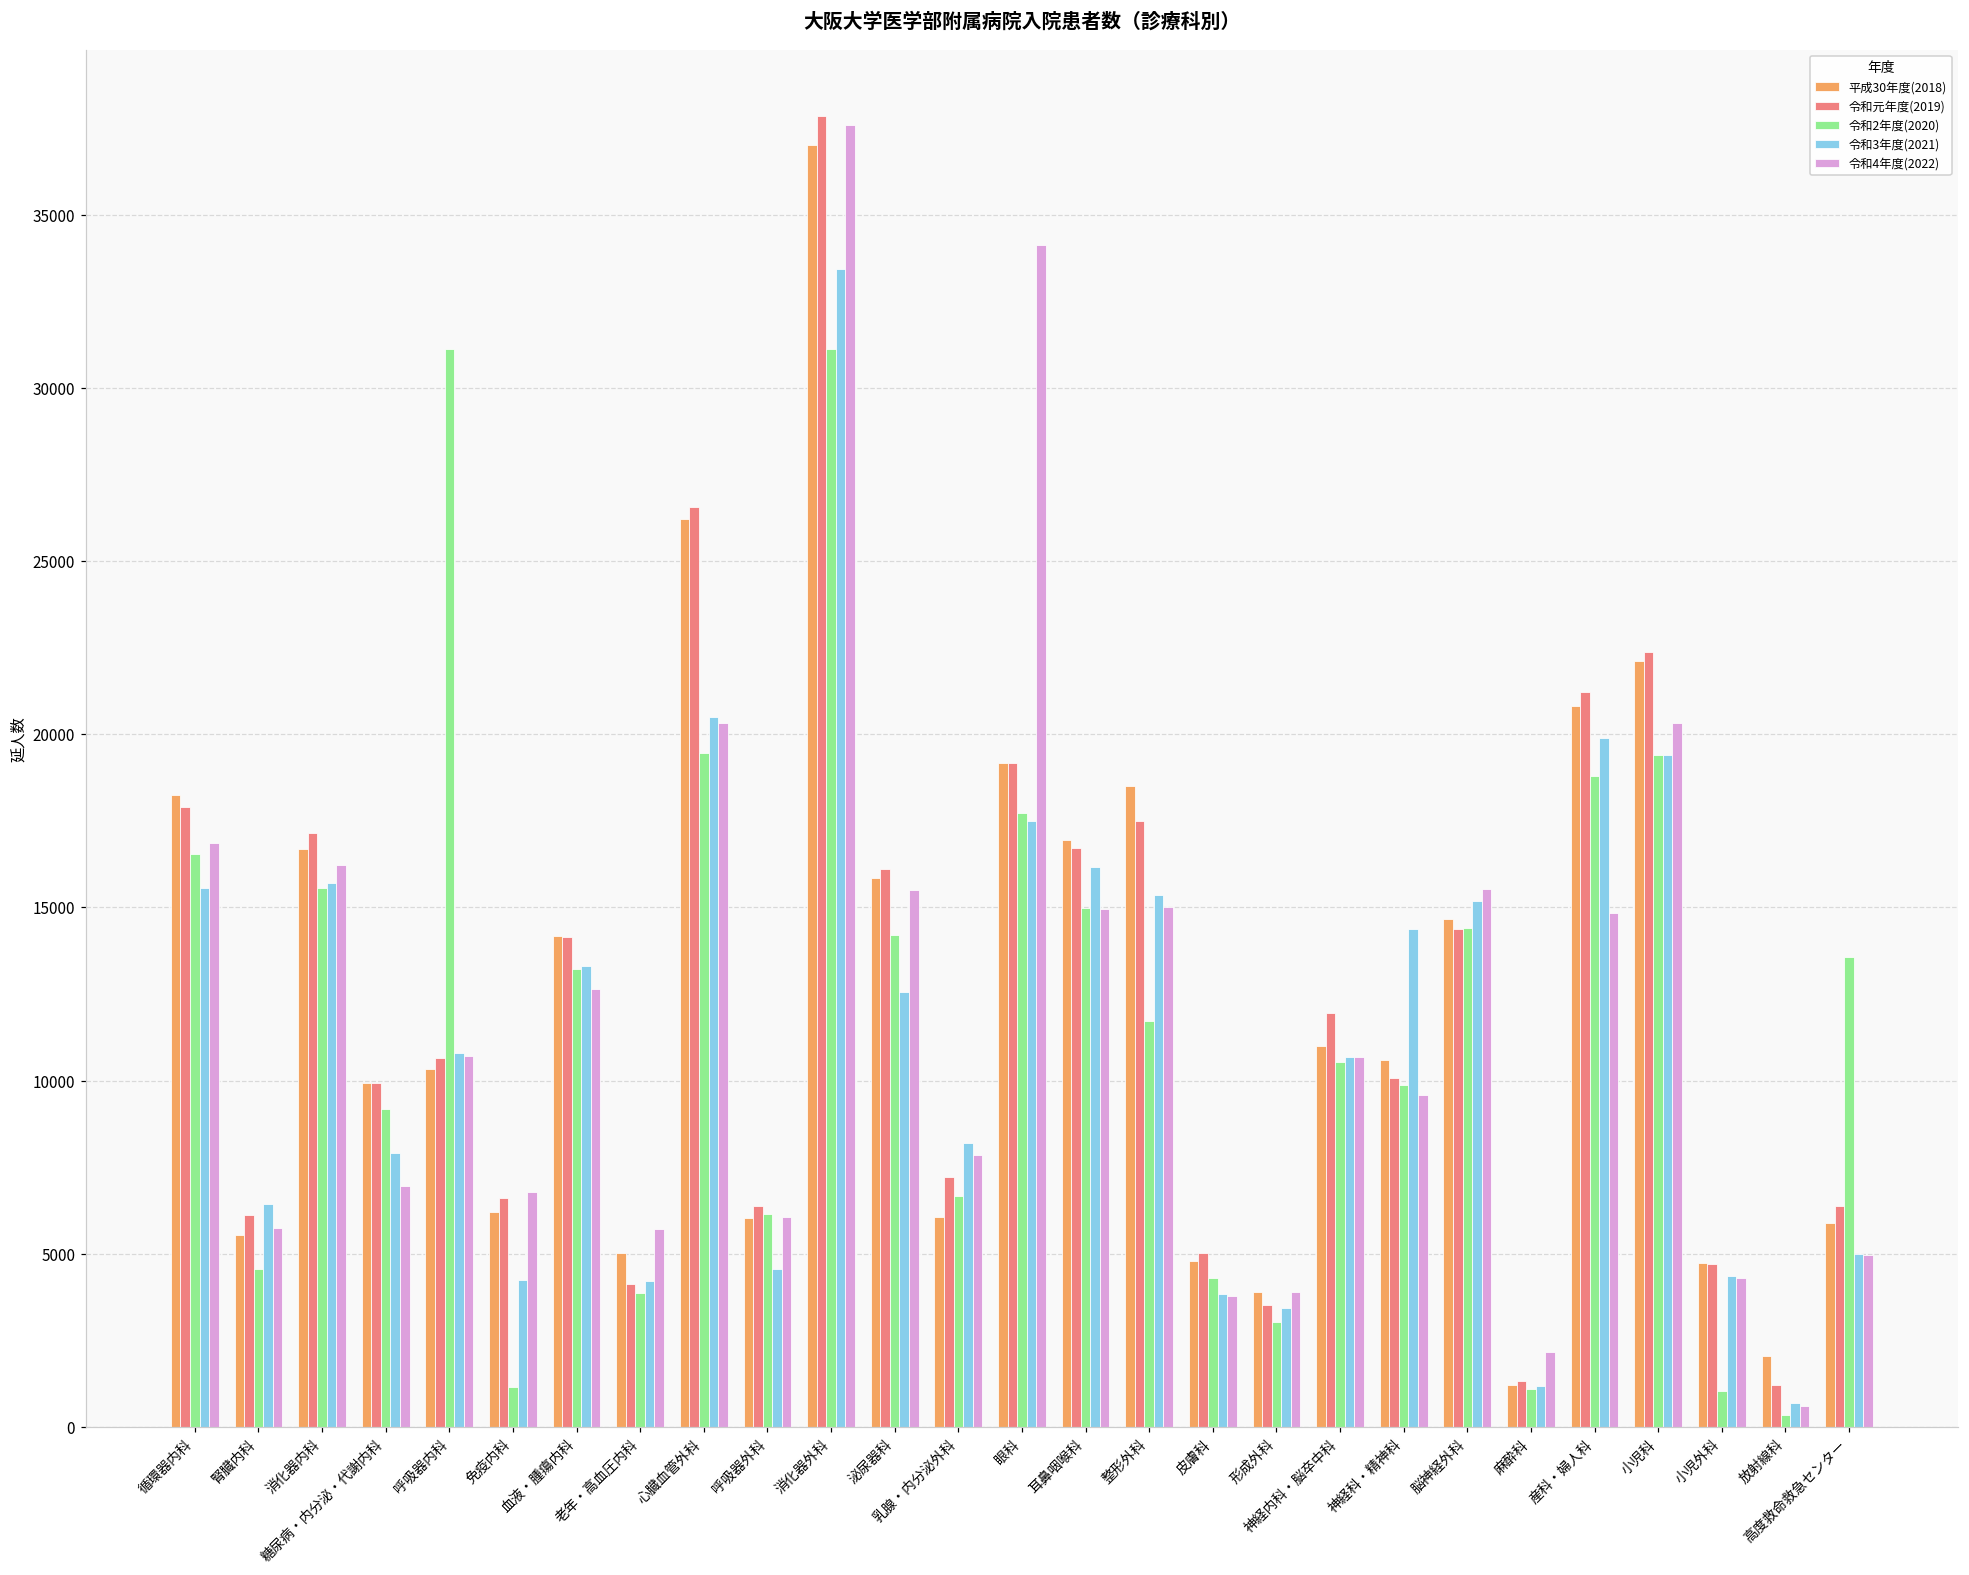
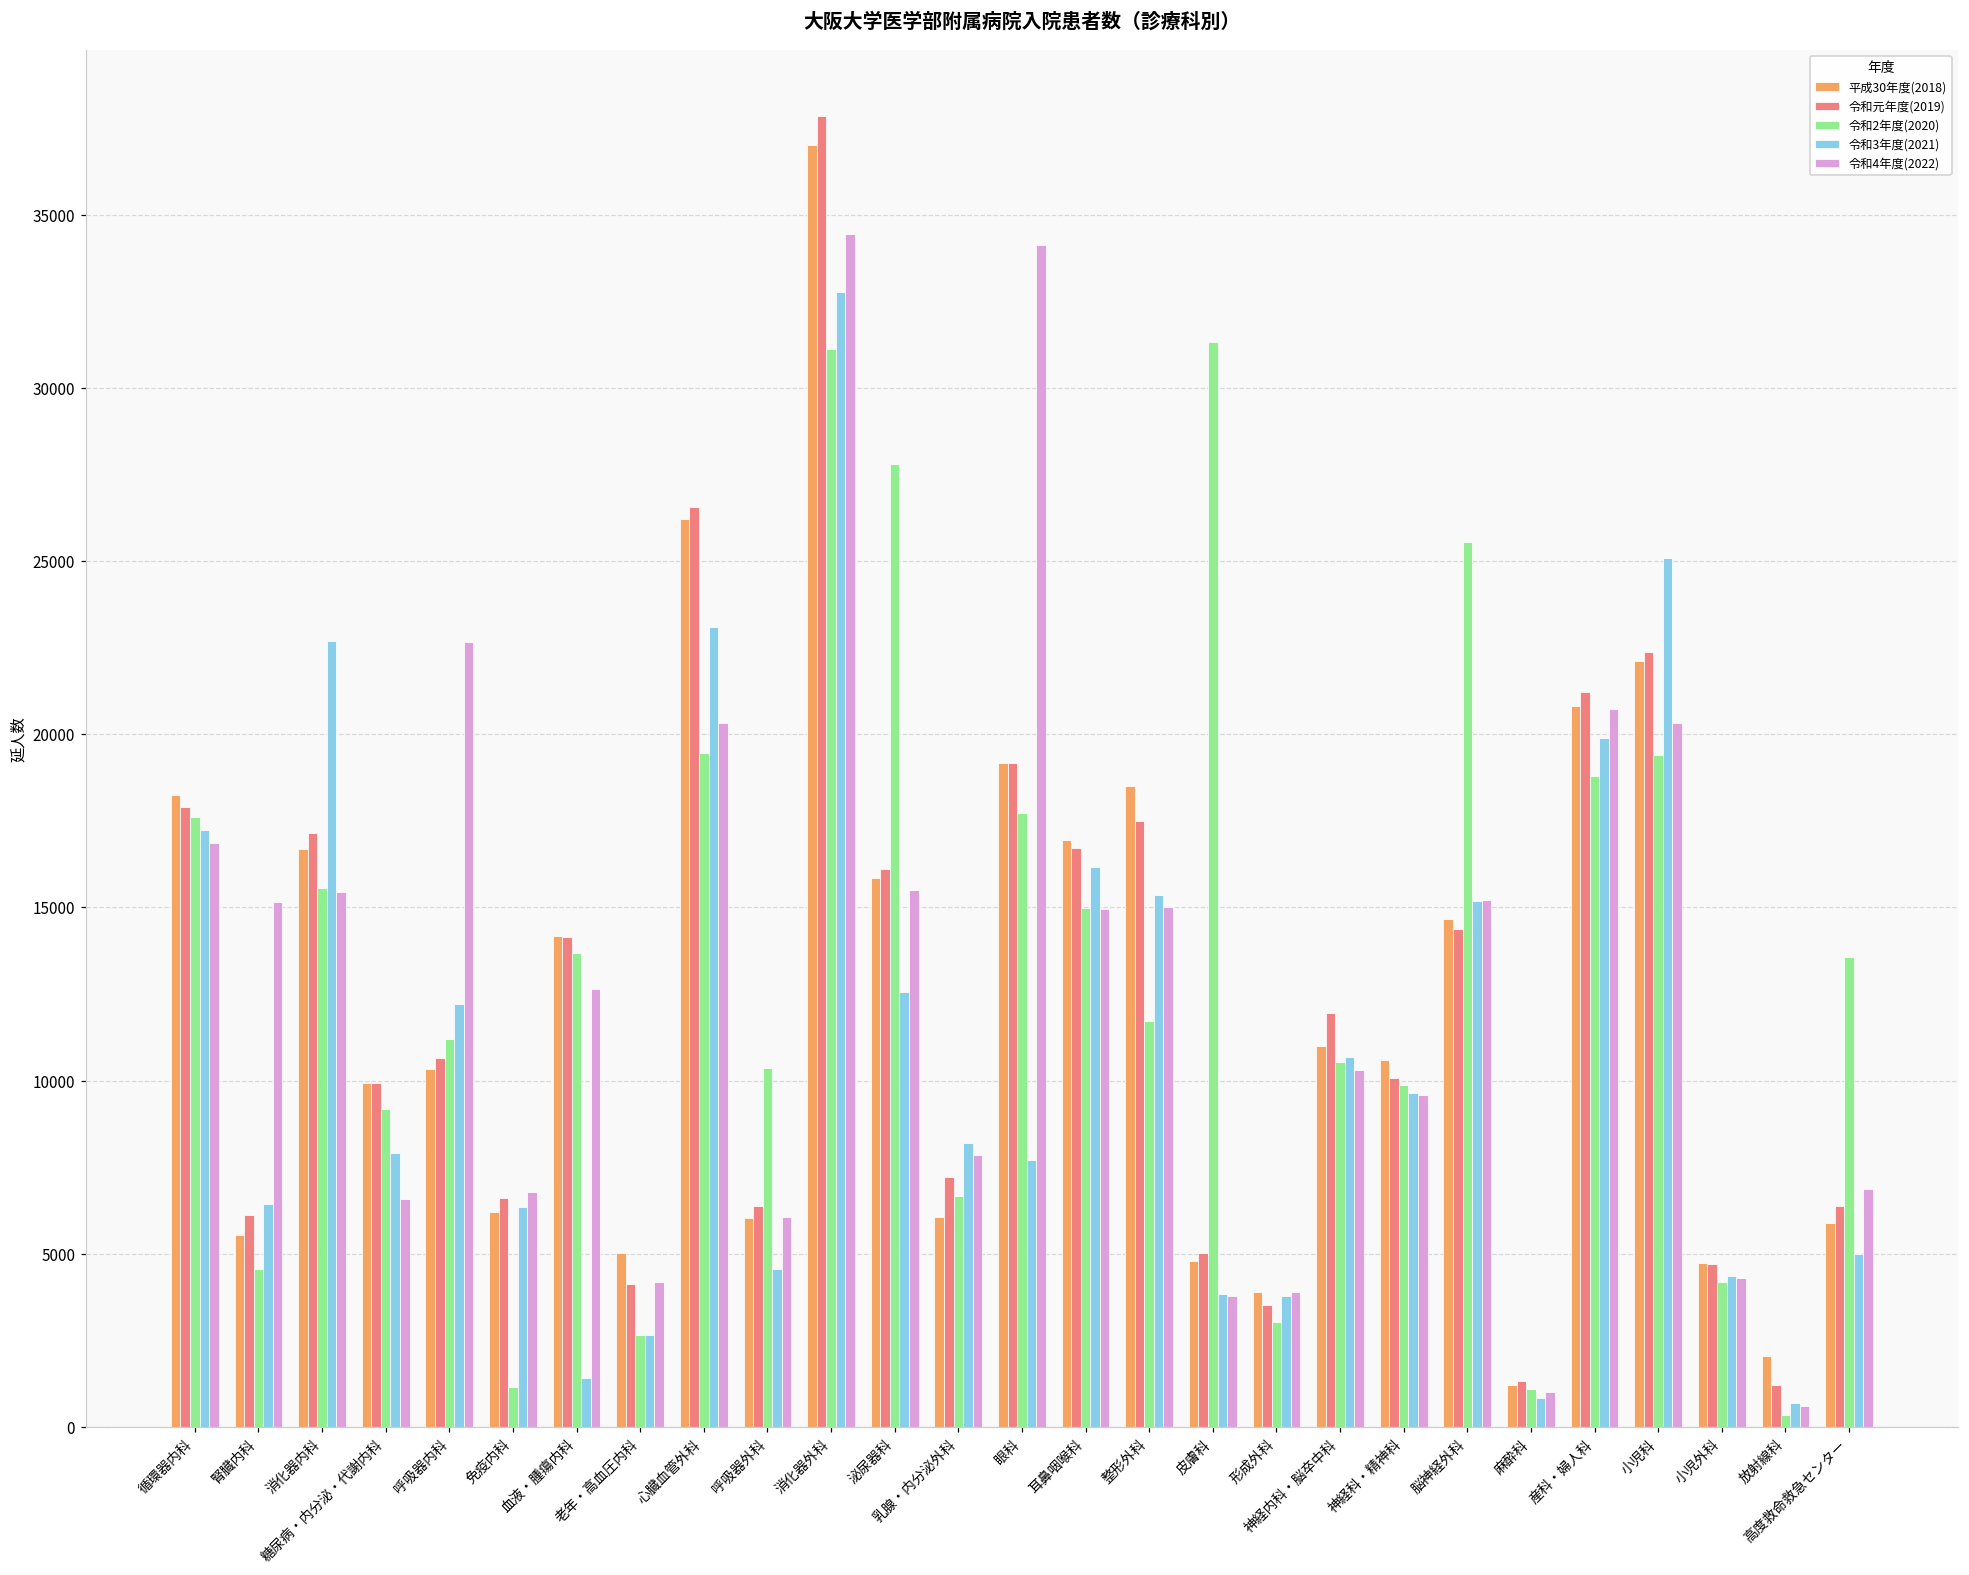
  {
    "令和2年度(2020)": {
-     "循環器内科": 16500,
+     "循環器内科": 17600,
      "腎臓内科": 4600,
      "消化器内科": 15600,
      "糖尿病・内分泌・代謝内科": 9200,
-     "呼吸器内科": 31100,
+     "呼吸器内科": 11200,
      "免疫内科": 1200,
-     "血液・腫瘍内科": 13200,
-     "老年・高血圧内科": 3900,
+     "血液・腫瘍内科": 13700,
+     "老年・高血圧内科": 2700,
      "心臓血管外科": 19500,
-     "呼吸器外科": 6100,
+     "呼吸器外科": 10400,
      "消化器外科": 31100,
-     "泌尿器科": 14200,
+     "泌尿器科": 27800,
      "乳腺・内分泌外科": 6700,
      "眼科": 17700,
      "耳鼻咽喉科": 15000,
      "整形外科": 11700,
-     "皮膚科": 4300,
+     "皮膚科": 31300,
      "形成外科": 3000,
      "神経内科・脳卒中科": 10600,
      "神経科・精神科": 9900,
-     "脳神経外科": 14400,
+     "脳神経外科": 25600,
      "麻酔科": 1100,
      "産科・婦人科": 18800,
      "小児科": 19400,
-     "小児外科": 1000,
+     "小児外科": 4200,
      "放射線科": 400,
      "高度救命救急センター": 13600
    },
    "令和3年度(2021)": {
-     "循環器内科": 15600,
+     "循環器内科": 17200,
      "腎臓内科": 6400,
-     "消化器内科": 15700,
+     "消化器内科": 22700,
      "糖尿病・内分泌・代謝内科": 7900,
-     "呼吸器内科": 10800,
-     "免疫内科": 4200,
-     "血液・腫瘍内科": 13300,
-     "老年・高血圧内科": 4200,
-     "心臓血管外科": 20500,
+     "呼吸器内科": 12200,
+     "免疫内科": 6400,
+     "血液・腫瘍内科": 1400,
+     "老年・高血圧内科": 2700,
+     "心臓血管外科": 23100,
      "呼吸器外科": 4600,
-     "消化器外科": 33500,
+     "消化器外科": 32800,
      "泌尿器科": 12600,
      "乳腺・内分泌外科": 8200,
-     "眼科": 17500,
+     "眼科": 7700,
      "耳鼻咽喉科": 16200,
      "整形外科": 15400,
      "皮膚科": 3800,
-     "形成外科": 3400,
+     "形成外科": 3800,
      "神経内科・脳卒中科": 10700,
-     "神経科・精神科": 14400,
+     "神経科・精神科": 9600,
      "脳神経外科": 15200,
-     "麻酔科": 1200,
+     "麻酔科": 800,
      "産科・婦人科": 19900,
-     "小児科": 19400,
+     "小児科": 25100,
      "小児外科": 4300,
      "放射線科": 700,
      "高度救命救急センター": 5000
    },
    "令和4年度(2022)": {
      "循環器内科": 16900,
-     "腎臓内科": 5700,
-     "消化器内科": 16200,
-     "糖尿病・内分泌・代謝内科": 7000,
-     "呼吸器内科": 10700,
+     "腎臓内科": 15100,
+     "消化器内科": 15500,
+     "糖尿病・内分泌・代謝内科": 6600,
+     "呼吸器内科": 22700,
      "免疫内科": 6800,
      "血液・腫瘍内科": 12700,
-     "老年・高血圧内科": 5700,
+     "老年・高血圧内科": 4200,
      "心臓血管外科": 20300,
      "呼吸器外科": 6100,
-     "消化器外科": 37600,
+     "消化器外科": 34500,
      "泌尿器科": 15500,
      "乳腺・内分泌外科": 7800,
      "眼科": 34100,
      "耳鼻咽喉科": 15000,
      "整形外科": 15000,
      "皮膚科": 3800,
      "形成外科": 3900,
-     "神経内科・脳卒中科": 10700,
+     "神経内科・脳卒中科": 10300,
      "神経科・精神科": 9600,
-     "脳神経外科": 15500,
-     "麻酔科": 2100,
-     "産科・婦人科": 14800,
+     "脳神経外科": 15200,
+     "麻酔科": 1000,
+     "産科・婦人科": 20700,
      "小児科": 20300,
      "小児外科": 4300,
      "放射線科": 600,
-     "高度救命救急センター": 5000
+     "高度救命救急センター": 6900
    }
  }
